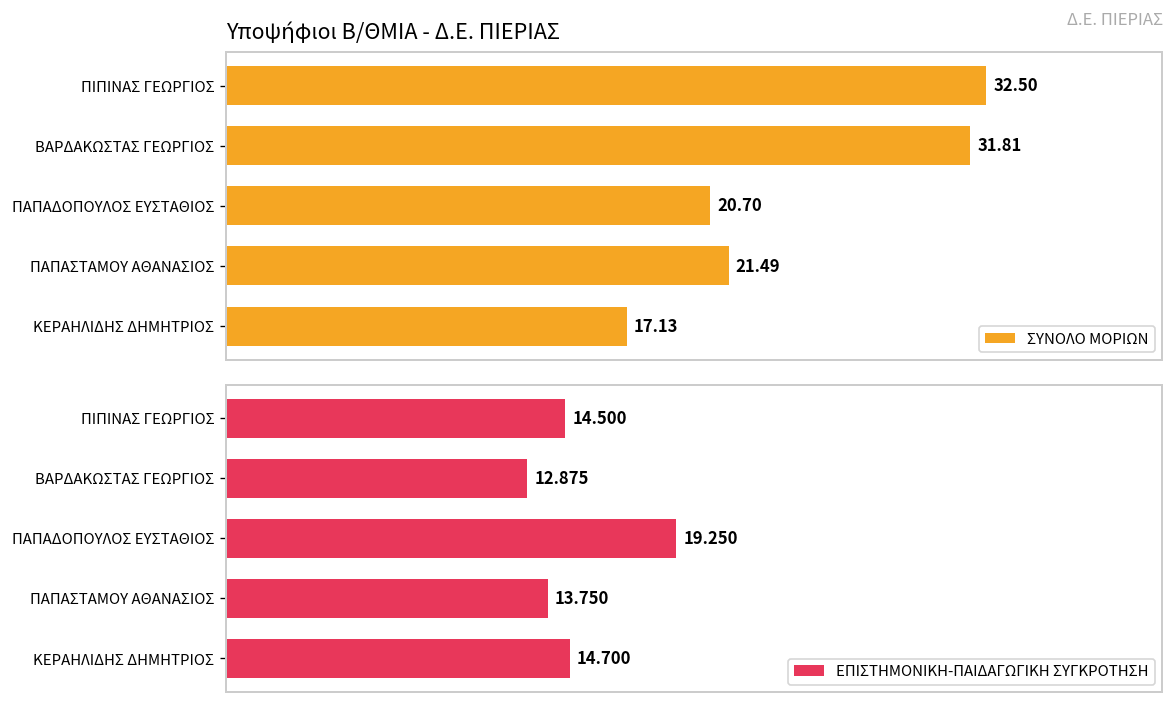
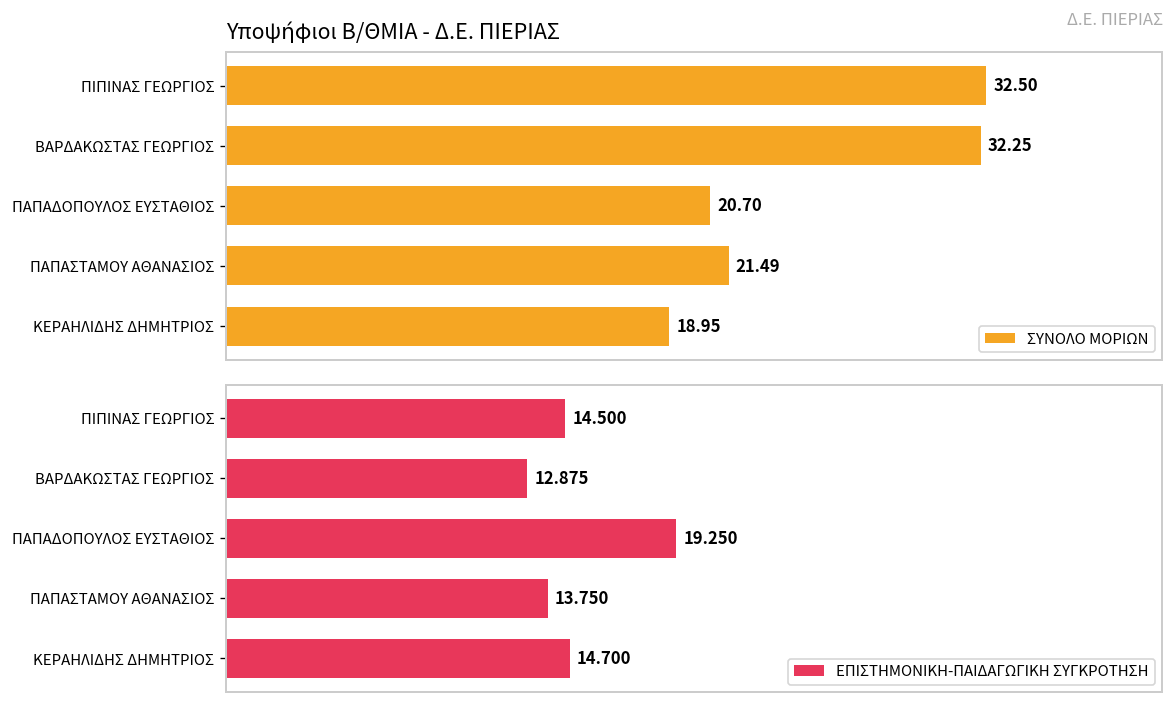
  {
    "Υποψήφιοι Β/ΘΜΙΑ - Δ.Ε. ΠΙΕΡΙΑΣ": {
      "ΠΙΠΙΝΑΣ ΓΕΩΡΓΙΟΣ": 32.50,
-     "ΒΑΡΔΑΚΩΣΤΑΣ ΓΕΩΡΓΙΟΣ": 31.81,
+     "ΒΑΡΔΑΚΩΣΤΑΣ ΓΕΩΡΓΙΟΣ": 32.25,
      "ΠΑΠΑΔΟΠΟΥΛΟΣ ΕΥΣΤΑΘΙΟΣ": 20.70,
      "ΠΑΠΑΣΤΑΜΟΥ ΑΘΑΝΑΣΙΟΣ": 21.49,
-     "ΚΕΡΑΗΛΙΔΗΣ ΔΗΜΗΤΡΙΟΣ": 17.13
+     "ΚΕΡΑΗΛΙΔΗΣ ΔΗΜΗΤΡΙΟΣ": 18.95
    }
  }
